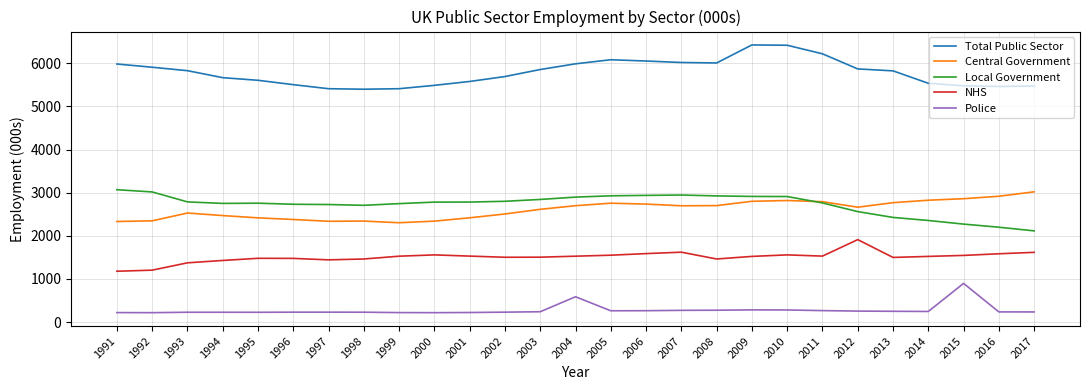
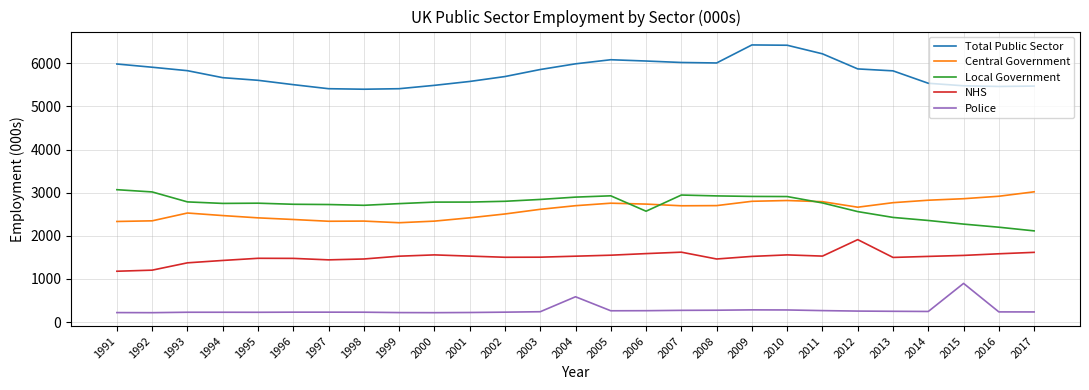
  {
    "Total Public Sector": {
      "1991": 6000,
      "1992": 5900,
      "1993": 5800,
      "1994": 5700,
      "1995": 5600,
      "1996": 5500,
      "1997": 5400,
      "1998": 5400,
      "1999": 5400,
      "2000": 5500,
      "2001": 5600,
      "2002": 5700,
      "2003": 5900,
      "2004": 6000,
      "2005": 6100,
      "2006": 6100,
      "2007": 6000,
      "2008": 6000,
      "2009": 6400,
      "2010": 6400,
      "2011": 6200,
      "2012": 5900,
      "2013": 5800,
      "2014": 5500
    },
    "Central Government": {
      "1991": 2300,
      "1992": 2300,
      "1993": 2500,
      "1994": 2500,
      "1995": 2400,
      "1996": 2400,
      "1997": 2300,
      "1998": 2300,
      "1999": 2300,
      "2000": 2300,
      "2001": 2400,
      "2002": 2500,
      "2003": 2600,
      "2004": 2700,
      "2005": 2800,
      "2006": 2700,
      "2007": 2700,
      "2008": 2700,
      "2009": 2800,
      "2010": 2800,
      "2012": 2700,
      "2013": 2800,
      "2014": 2800,
      "2015": 2900,
      "2016": 2900,
      "2017": 3000
    },
    "Local Government": {
      "1991": 3100,
      "1992": 3000,
      "1993": 2800,
      "1994": 2800,
      "1995": 2800,
      "1996": 2700,
      "1997": 2700,
      "1998": 2700,
      "1999": 2700,
      "2000": 2800,
      "2001": 2800,
      "2002": 2800,
      "2003": 2800,
      "2004": 2900,
      "2005": 2900,
-     "2006": 2900,
+     "2006": 2600,
      "2007": 2900,
      "2008": 2900,
      "2009": 2900,
      "2010": 2900,
      "2012": 2600,
      "2013": 2400,
      "2014": 2400,
      "2015": 2300,
      "2016": 2200,
      "2017": 2100
    },
    "NHS": {
      "1991": 1200,
      "1992": 1200,
      "1993": 1400,
      "1994": 1400,
      "1995": 1500,
      "1996": 1500,
      "1997": 1400,
      "1998": 1500,
      "1999": 1500,
      "2000": 1600,
      "2001": 1500,
      "2002": 1500,
      "2003": 1500,
      "2004": 1500,
      "2005": 1600,
      "2006": 1600,
      "2007": 1600,
      "2008": 1500,
      "2009": 1500,
      "2010": 1600,
      "2011": 1500,
      "2012": 1900,
      "2013": 1500,
      "2014": 1500,
      "2015": 1500,
      "2016": 1600,
      "2017": 1600
    },
    "Police": {
      "1991": 200,
      "1992": 200,
      "1993": 200,
      "1994": 200,
      "1995": 200,
      "1996": 200,
      "1997": 200,
      "1998": 200,
      "1999": 200,
      "2000": 200,
      "2001": 200,
      "2002": 200,
      "2003": 200,
      "2004": 600,
      "2005": 300,
      "2006": 300,
      "2007": 300,
      "2008": 300,
      "2009": 300,
      "2010": 300,
      "2011": 300,
      "2012": 300,
      "2013": 300,
      "2014": 200,
      "2015": 900,
      "2016": 200,
      "2017": 200
    }
  }
